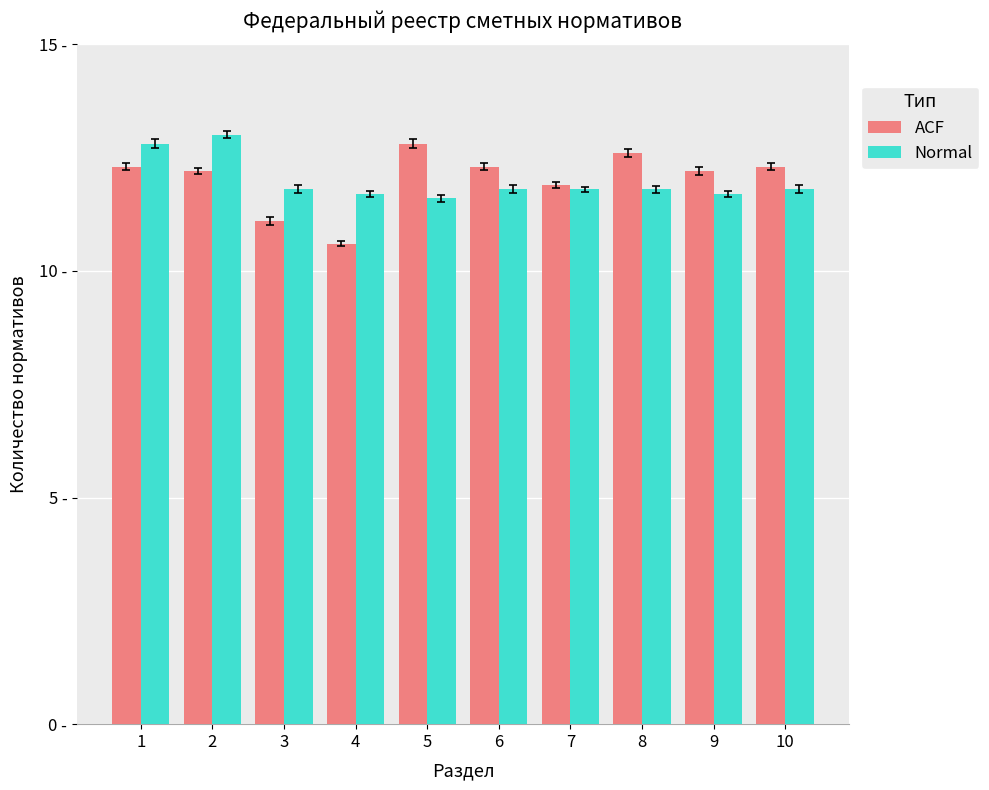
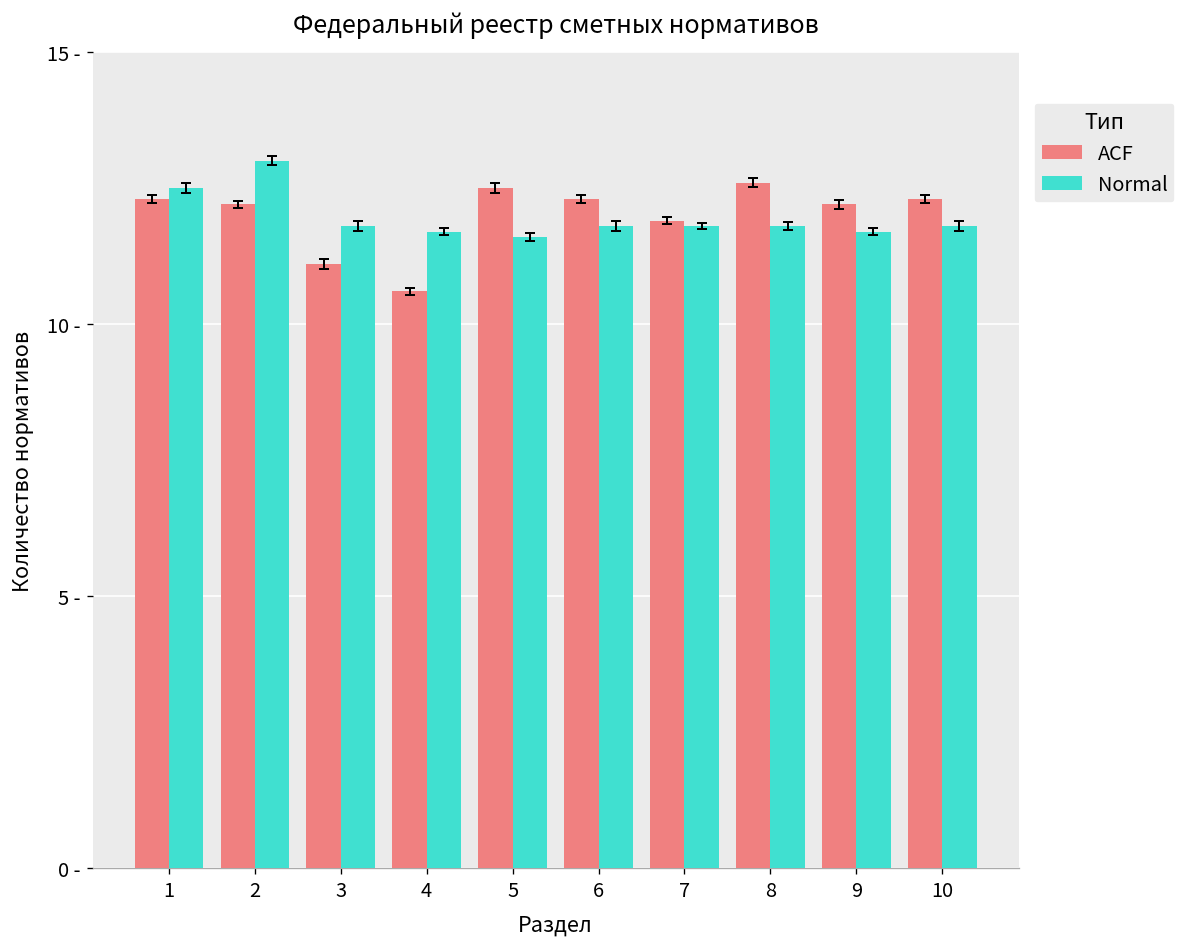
  {
    "ACF": {
      "1": "12.3 -",
      "2": "12.2 -",
      "3": "11.1 -",
      "4": "10.6 -",
-     "5": "12.8 -",
+     "5": "12.5 -",
      "6": "12.3 -",
      "7": "11.9 -",
      "8": "12.6 -",
      "9": "12.2 -",
      "10": "12.3 -"
    },
    "Normal": {
-     "1": "12.8 -",
+     "1": "12.5 -",
      "2": "13.0 -",
      "3": "11.8 -",
      "4": "11.7 -",
      "5": "11.6 -",
      "6": "11.8 -",
      "7": "11.8 -",
      "8": "11.8 -",
      "9": "11.7 -",
      "10": "11.8 -"
    }
  }
